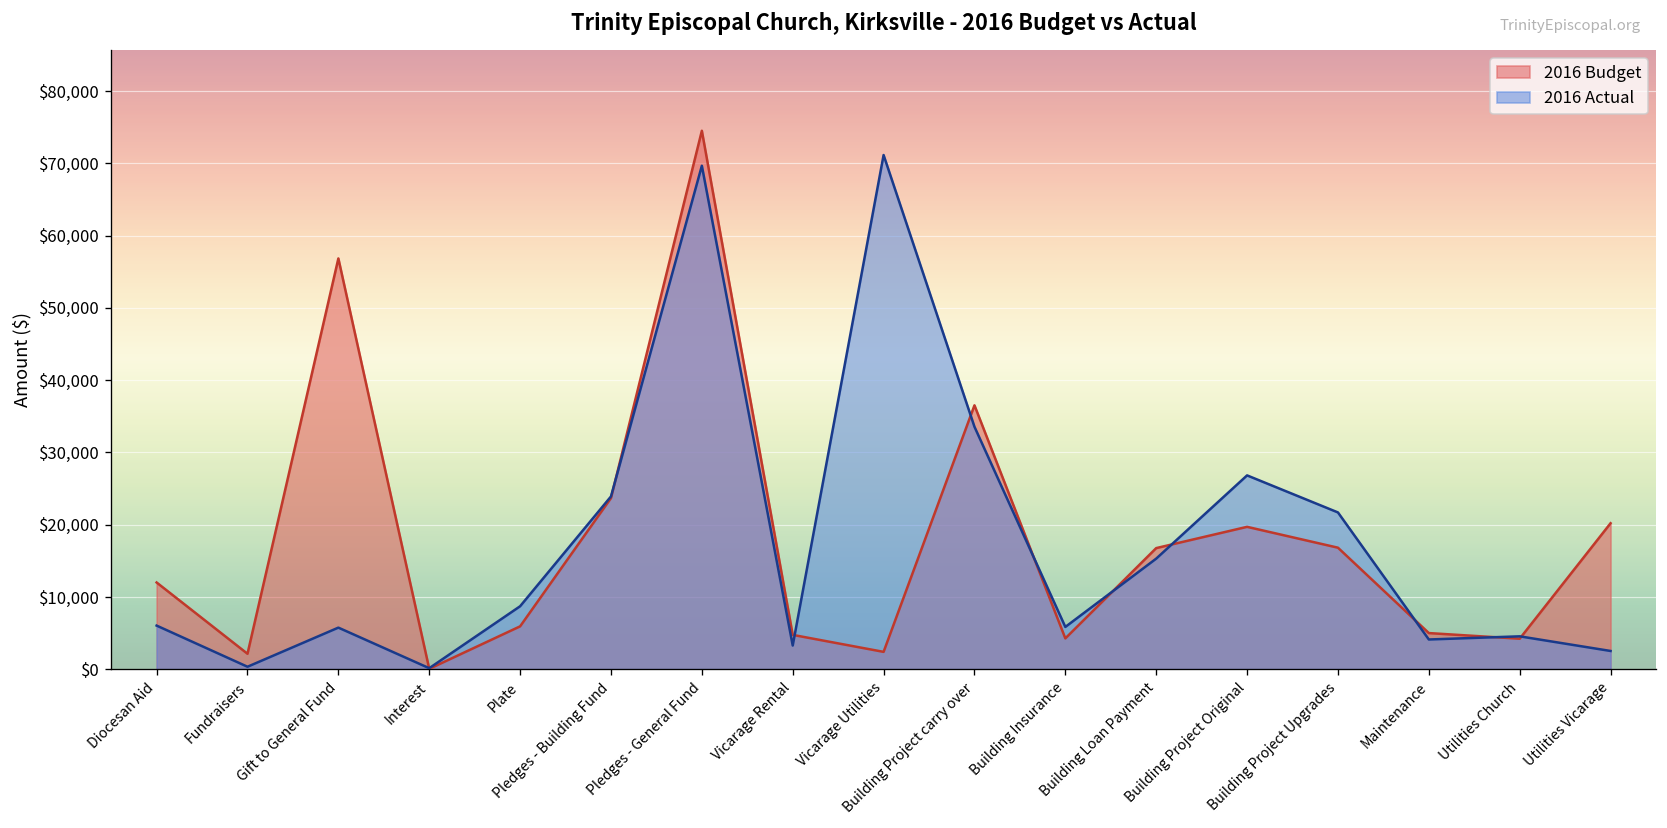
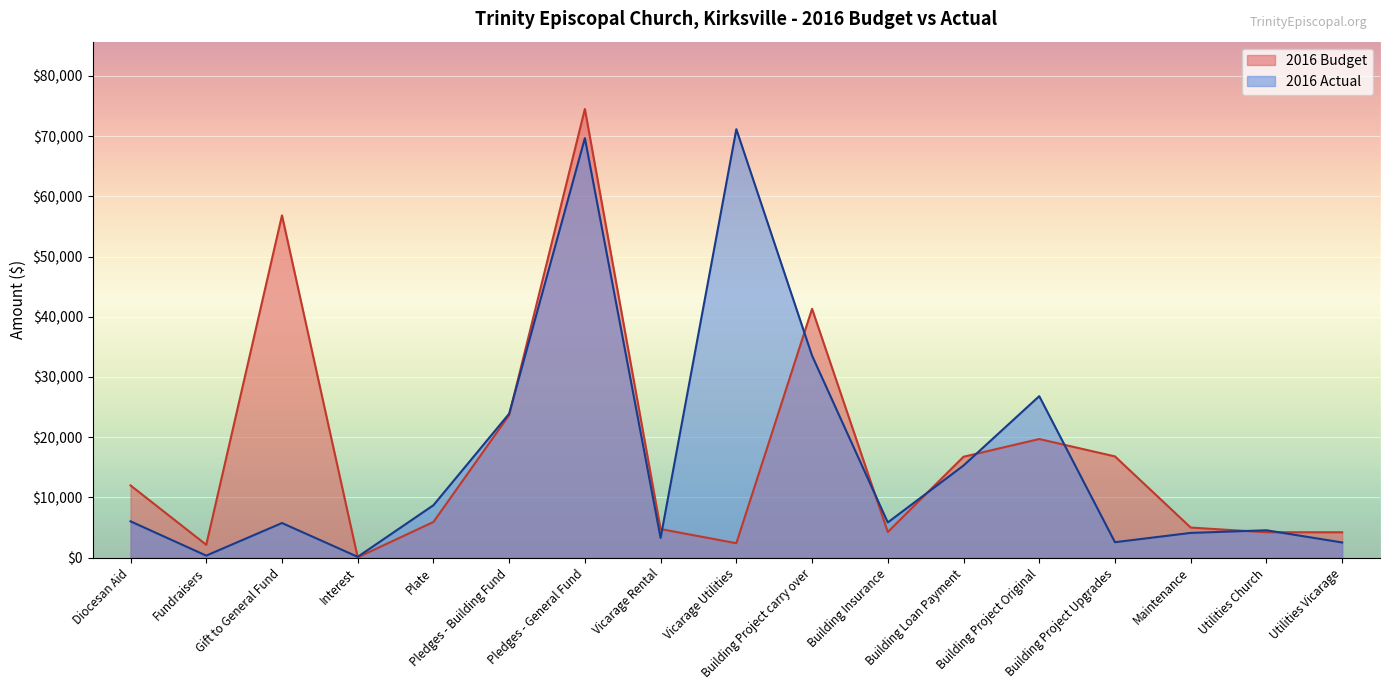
  {
    "2016 Budget": {
      "Diocesan Aid": "$12,000",
      "Fundraisers": "$2,000",
      "Gift to General Fund": "$57,000",
      "Plate": "$6,000",
      "Pledges - General Fund": "$75,000",
      "Vicarage Rental": "$5,000",
      "Vicarage Utilities": "$2,000",
-     "Building Project carry over": "$37,000",
+     "Building Project carry over": "$41,000",
      "Building Insurance": "$4,000",
      "Building Loan Payment": "$17,000",
      "Building Project Original": "$20,000",
      "Building Project Upgrades": "$17,000",
      "Maintenance": "$5,000",
-     "Utilities Vicarage": "$20,000"
+     "Utilities Vicarage": "$4,000"
    },
    "2016 Actual": {
      "Diocesan Aid": "$6,000",
      "Fundraisers": "$0",
      "Gift to General Fund": "$6,000",
      "Plate": "$9,000",
      "Pledges - General Fund": "$70,000",
      "Vicarage Rental": "$3,000",
      "Vicarage Utilities": "$71,000",
      "Building Project carry over": "$34,000",
      "Building Insurance": "$6,000",
      "Building Loan Payment": "$15,000",
      "Building Project Original": "$27,000",
-     "Building Project Upgrades": "$22,000",
+     "Building Project Upgrades": "$3,000",
      "Maintenance": "$4,000",
      "Utilities Vicarage": "$3,000"
    }
  }
